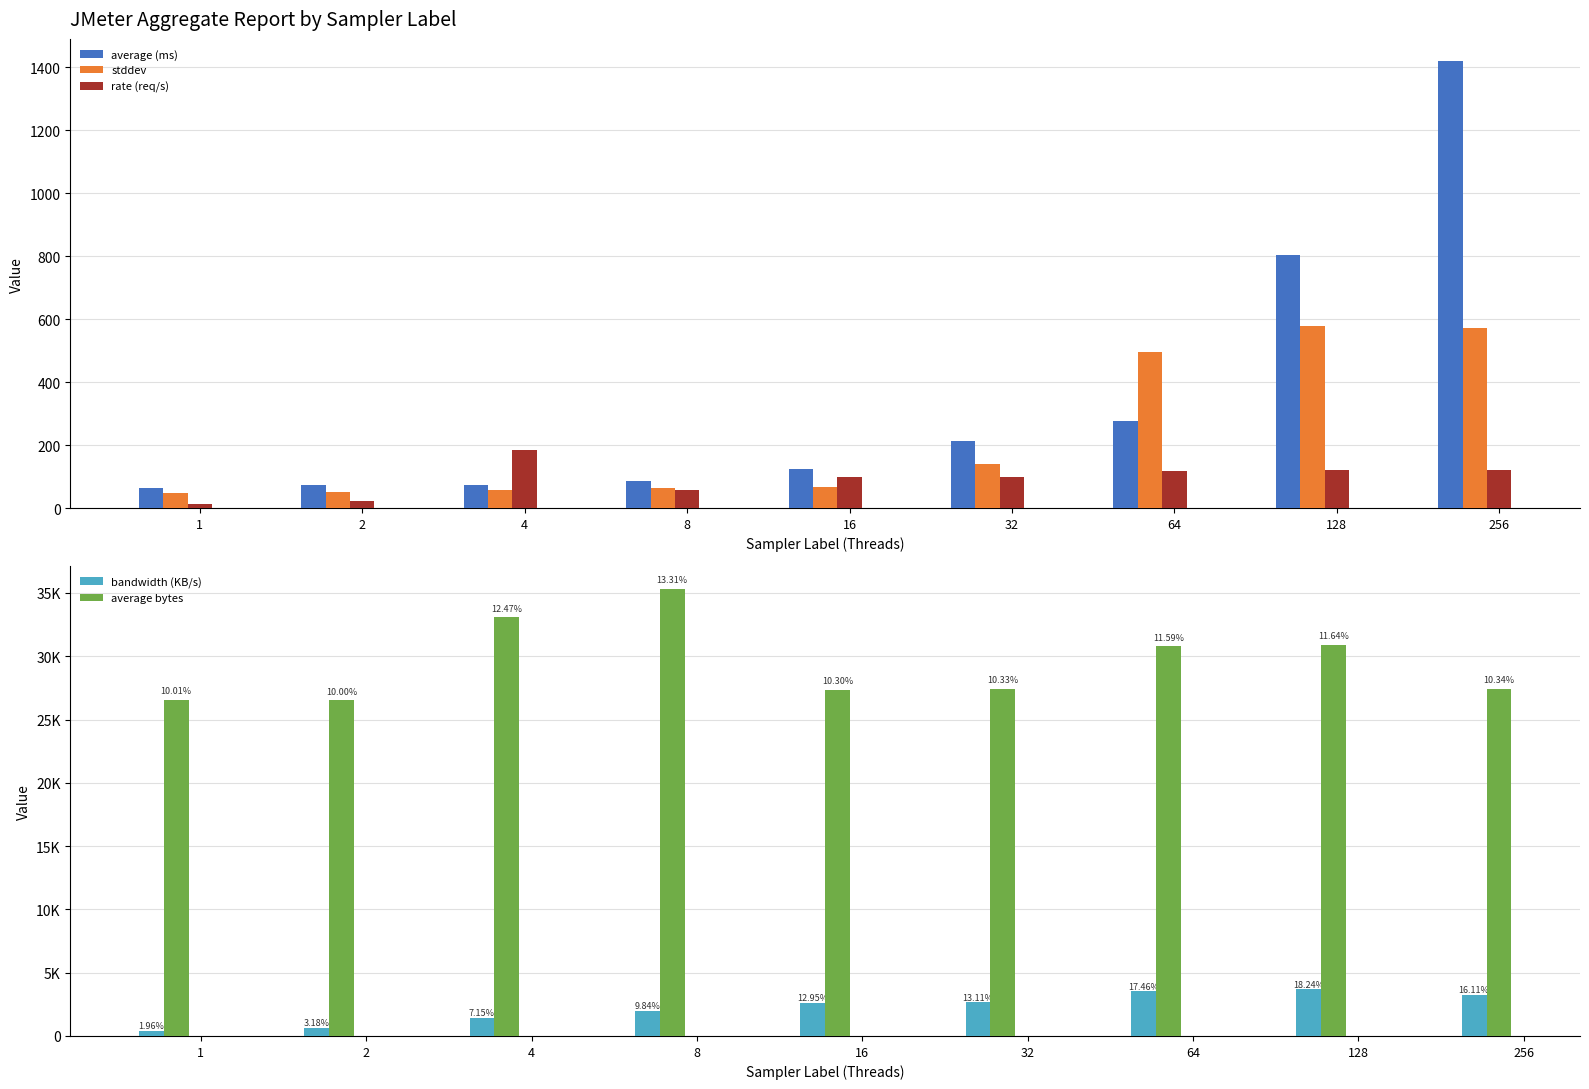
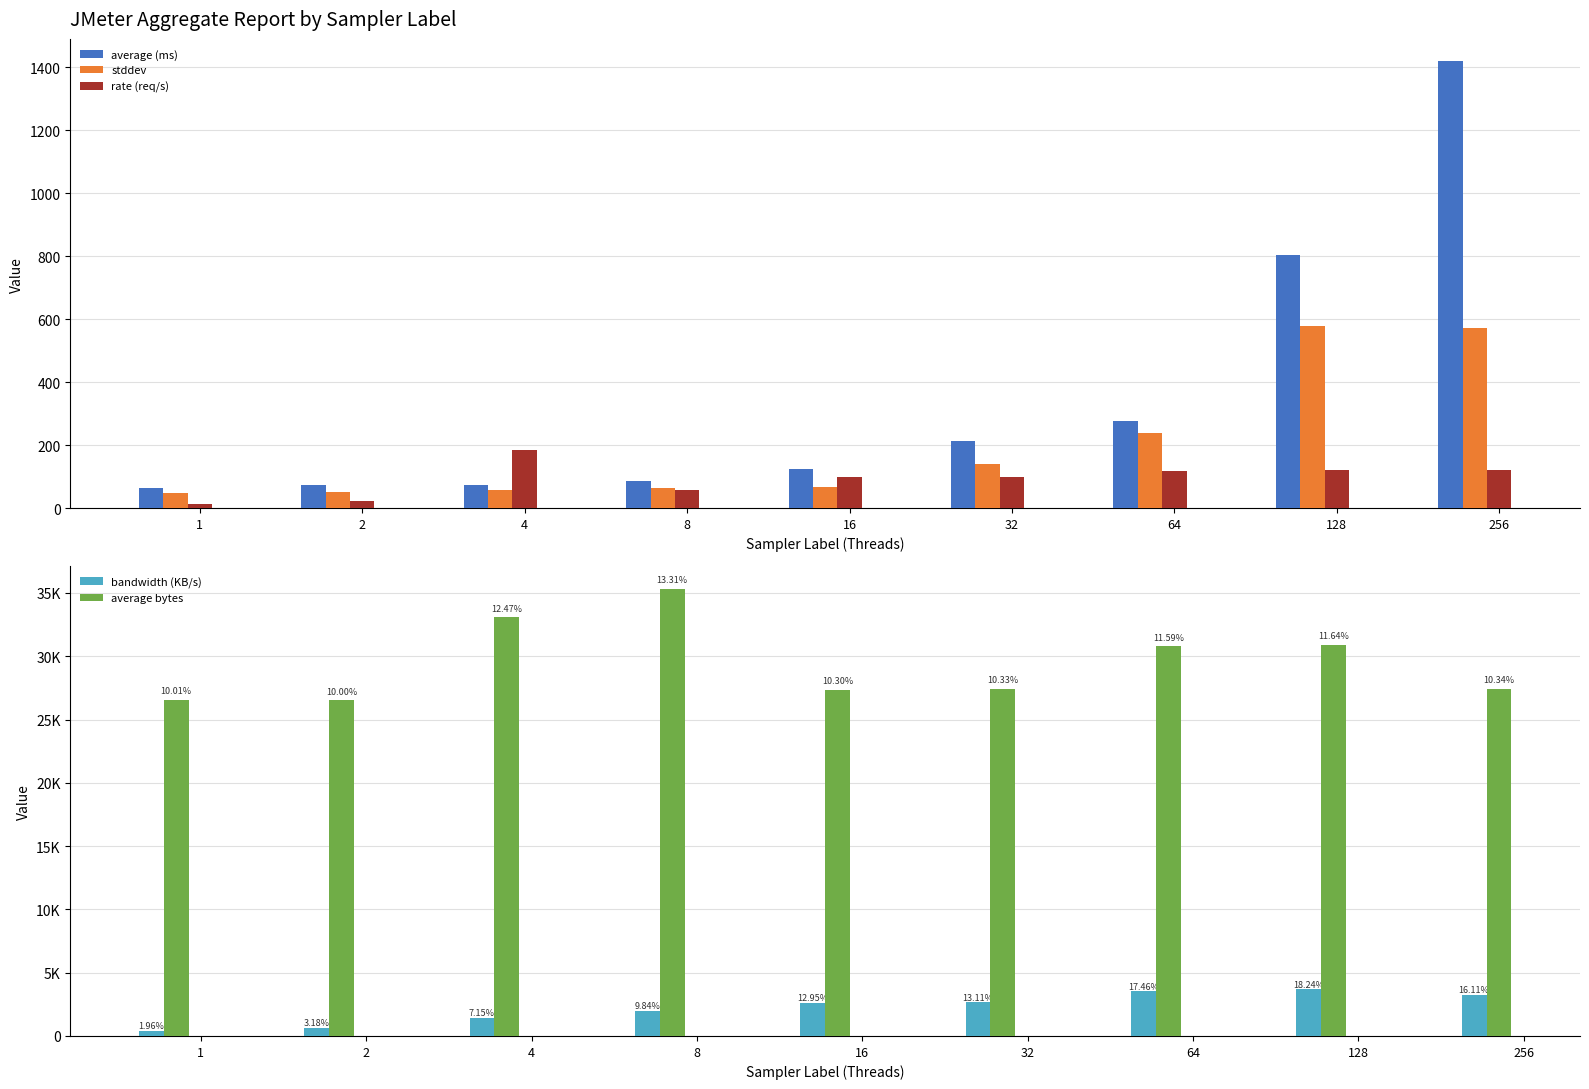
  {
    "JMeter Aggregate Report by Sampler Label": {
      "average (ms)": {
        "1": 70,
        "2": 70,
        "4": 70,
        "8": 90,
        "16": 120,
        "32": 210,
        "64": 280,
        "128": 810,
        "256": 1420
      },
      "stddev": {
        "1": 50,
        "2": 50,
        "4": 60,
        "8": 60,
        "16": 70,
        "32": 140,
-       "64": 500,
+       "64": 240,
        "128": 580,
        "256": 570
      },
      "rate (req/s)": {
        "1": 20,
        "2": 20,
        "4": 190,
        "8": 60,
        "16": 100,
        "32": 100,
        "64": 120,
        "128": 120,
        "256": 120
      }
    }
  }
